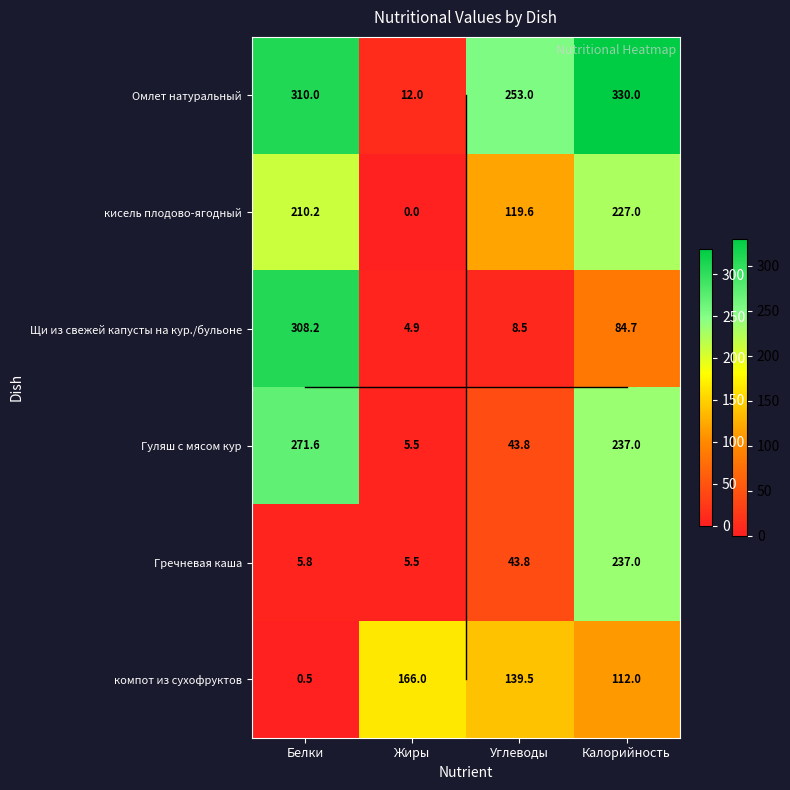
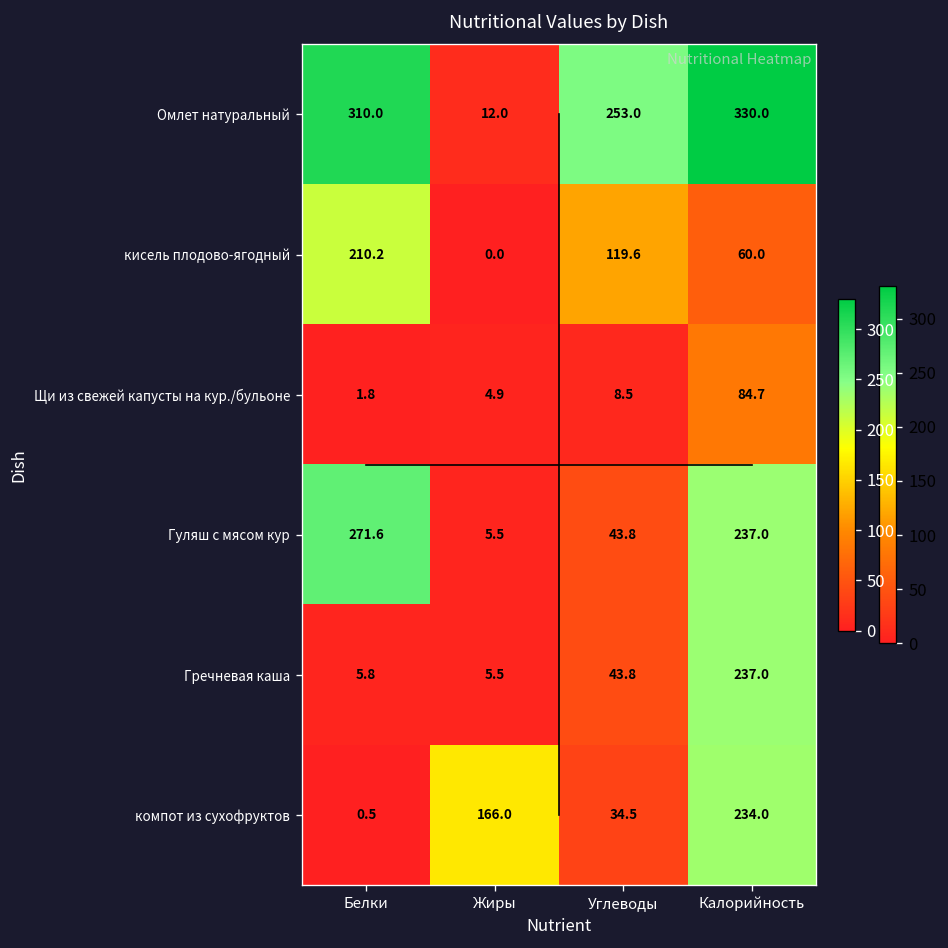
  {
    "Омлет натуральный": {
      "Белки": 310.0,
      "Жиры": 12.0,
      "Углеводы": 253.0
    },
    "кисель плодово-ягодный": {
      "Белки": 210.2,
      "Жиры": 0.0,
      "Углеводы": 119.6,
-     "Калорийность": 227.0
+     "Калорийность": 60.0
    },
    "Щи из свежей капусты на кур./бульоне": {
-     "Белки": 308.2,
+     "Белки": 1.8,
      "Жиры": 4.9,
      "Углеводы": 8.5,
      "Калорийность": 84.7
    },
    "Гуляш с мясом кур": {
      "Белки": 271.6,
      "Жиры": 5.5,
      "Углеводы": 43.8,
      "Калорийность": 237.0
    },
    "Гречневая каша": {
      "Белки": 5.8,
      "Жиры": 5.5,
      "Углеводы": 43.8,
      "Калорийность": 237.0
    },
    "компот из сухофруктов": {
      "Белки": 0.5,
      "Жиры": 166.0,
-     "Углеводы": 139.5,
-     "Калорийность": 112.0
+     "Углеводы": 34.5,
+     "Калорийность": 234.0
    }
  }
